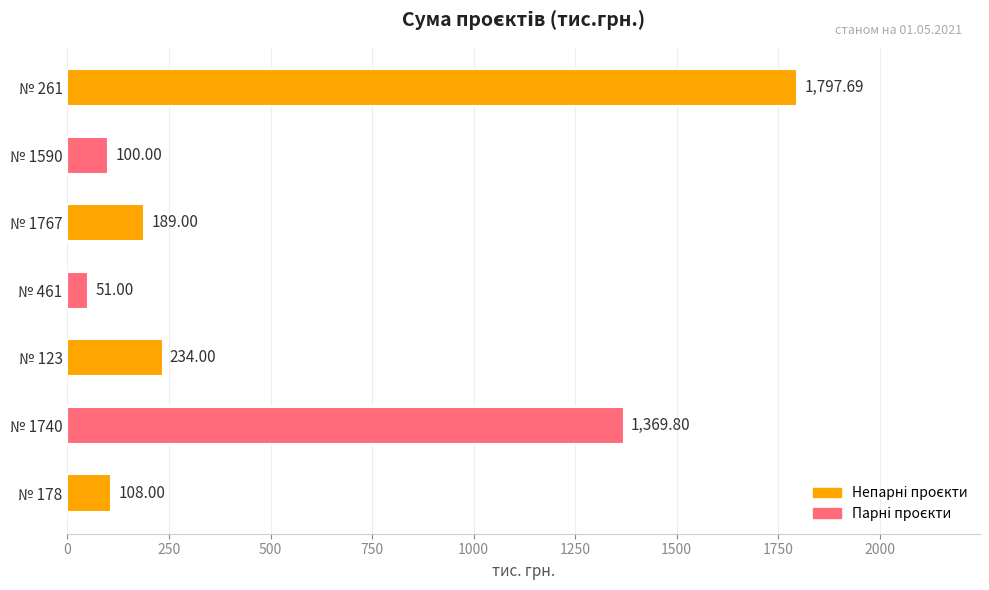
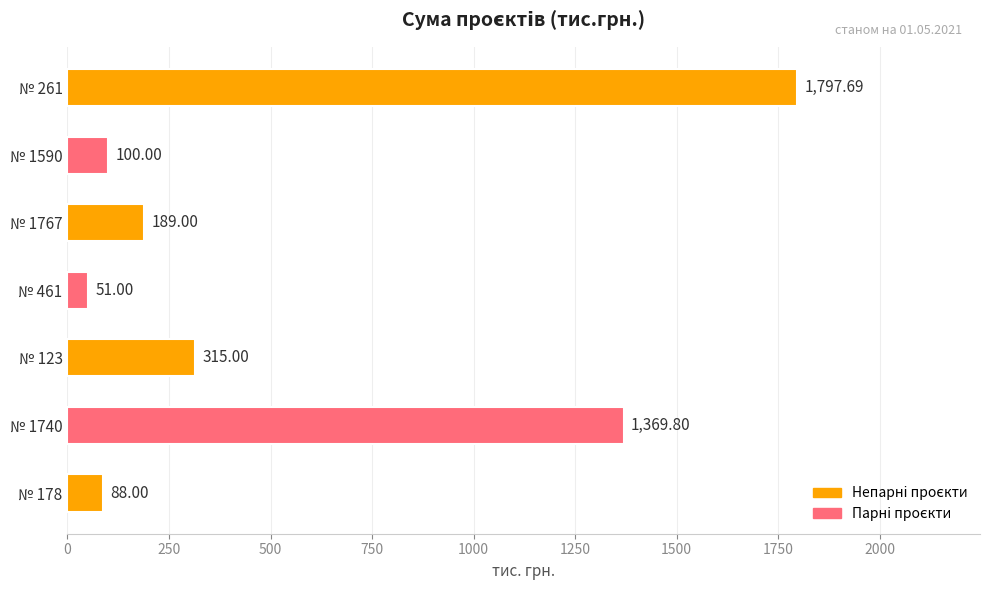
  {
    "№ 261": "1,797.69",
    "№ 1590": "100.00",
    "№ 1767": "189.00",
    "№ 461": "51.00",
-   "№ 123": "234.00",
+   "№ 123": "315.00",
    "№ 1740": "1,369.80",
-   "№ 178": "108.00"
+   "№ 178": "88.00"
  }
